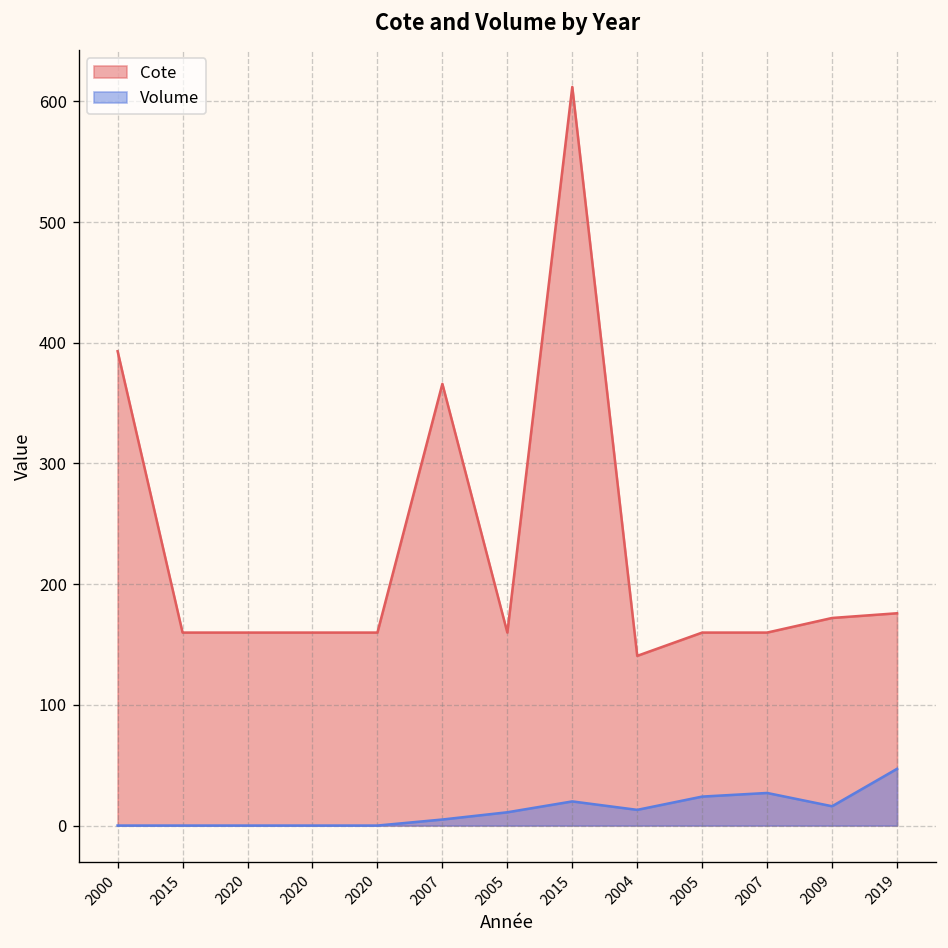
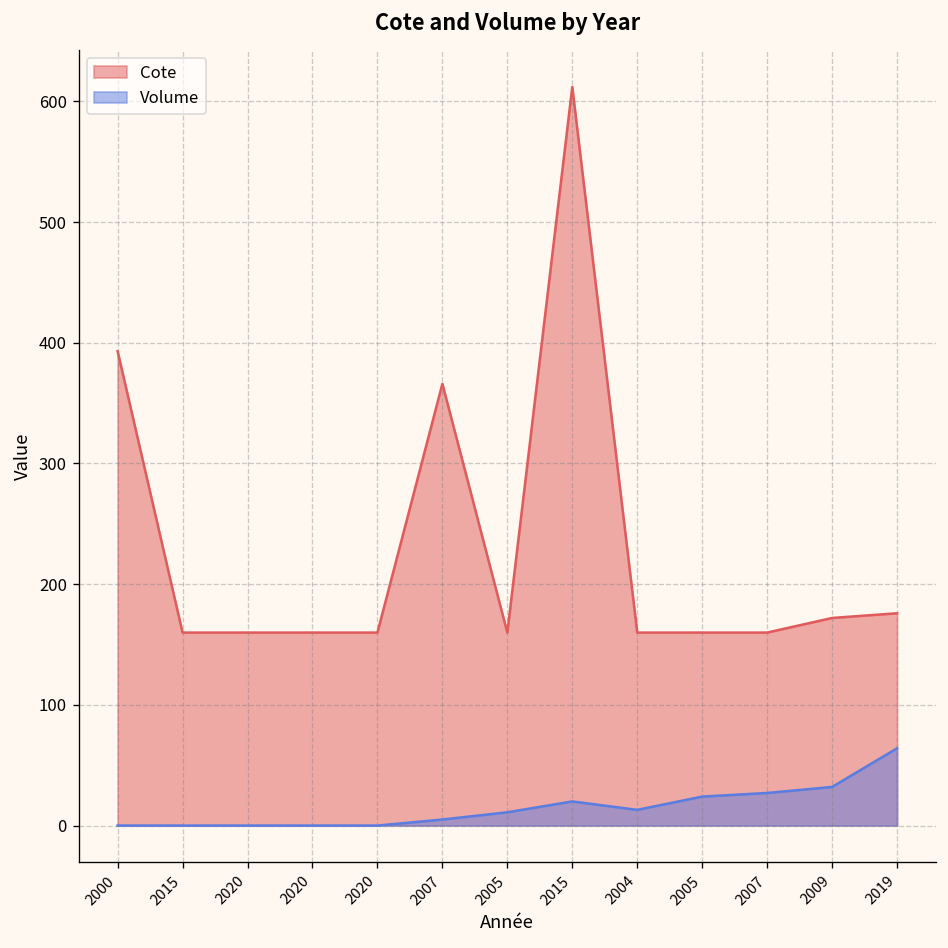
  {
    "Cote": {
      "2000": 393,
-     "2004": 141,
+     "2004": 160,
      "2009": 172,
      "2019": 176
    },
    "Volume": {
      "2000": 0,
      "2004": 13,
-     "2009": 16,
-     "2019": 47
+     "2009": 32,
+     "2019": 64
    }
  }
